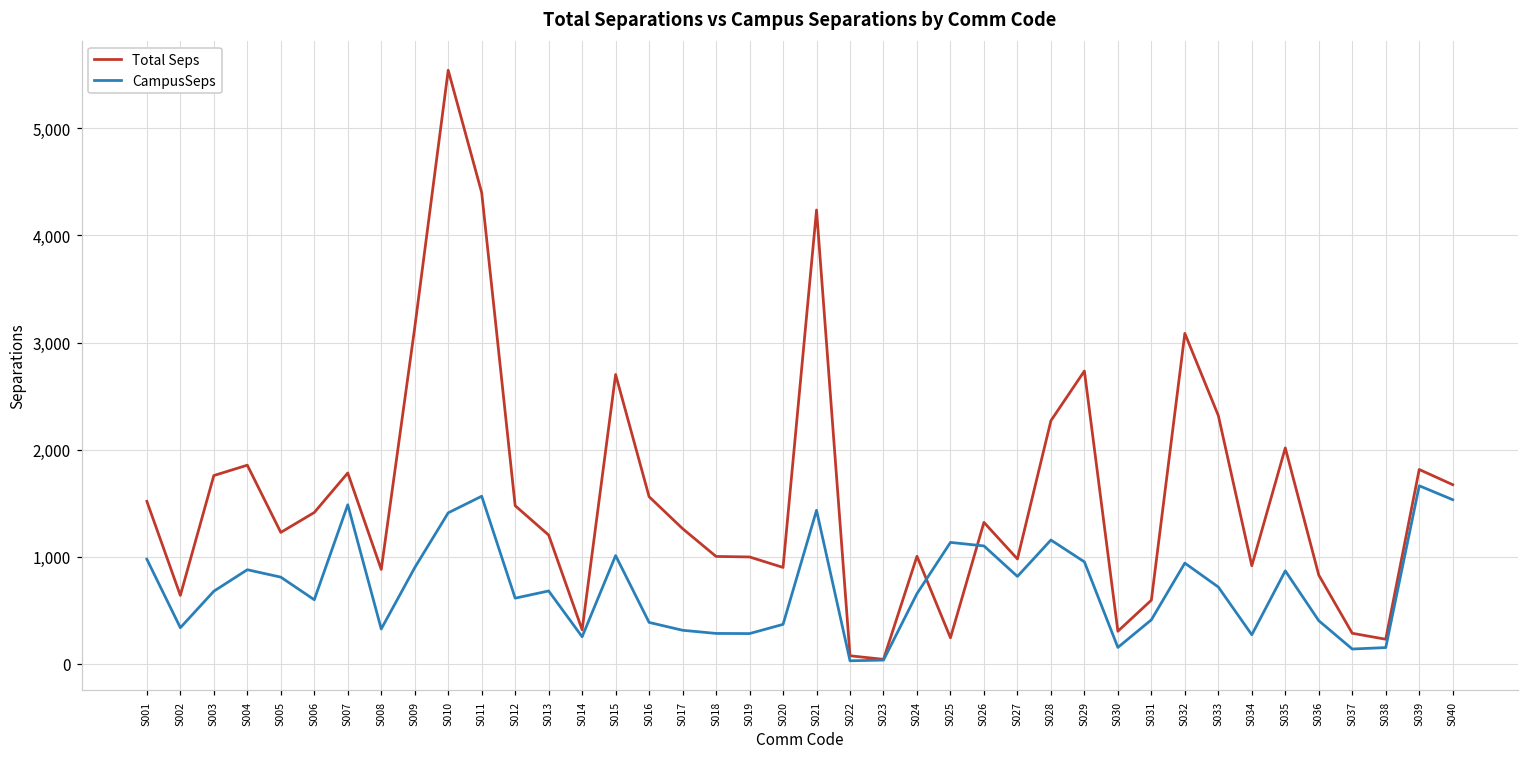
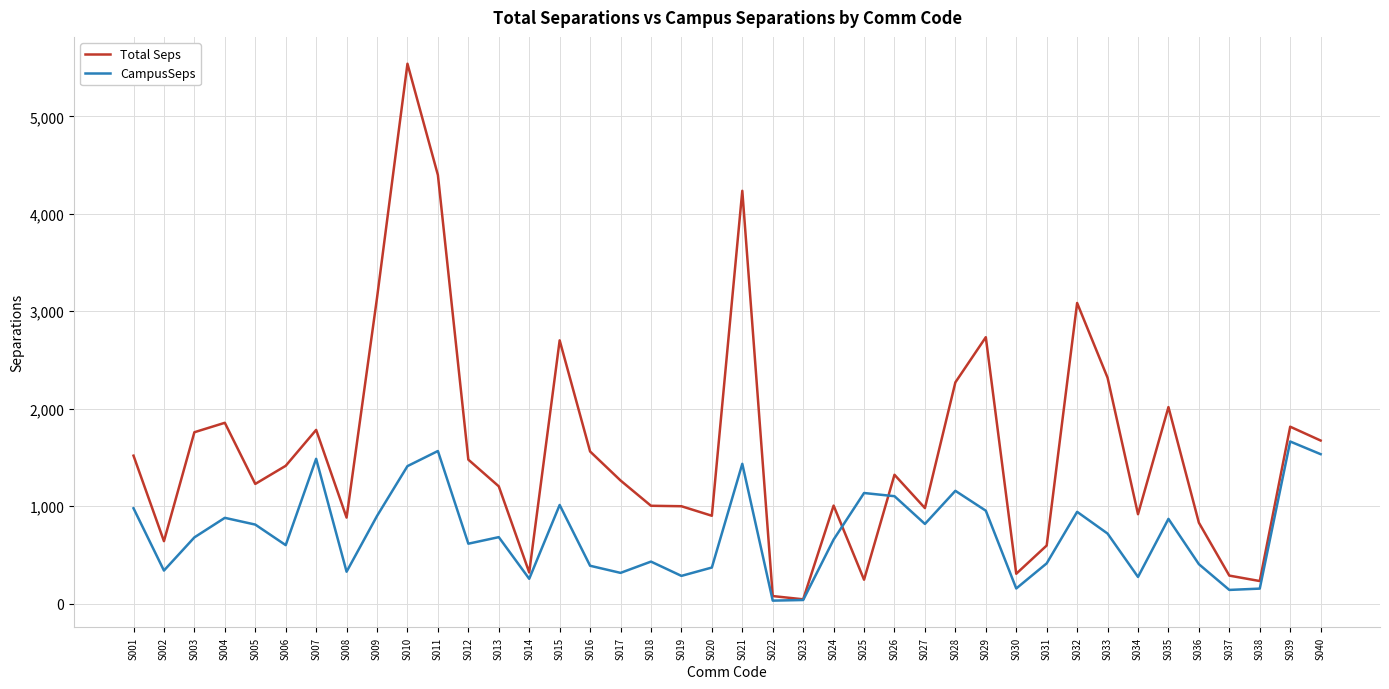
  {
    "Total Seps": {
      "S001": "1,500",
      "S002": "600",
      "S003": "1,800",
      "S004": "1,900",
      "S005": "1,200",
      "S006": "1,400",
      "S007": "1,800",
      "S008": "900",
      "S009": "3,100",
      "S010": "5,500",
      "S011": "4,400",
      "S012": "1,500",
      "S013": "1,200",
      "S014": "300",
      "S015": "2,700",
      "S016": "1,600",
      "S017": "1,300",
      "S018": "1,000",
      "S019": "1,000",
      "S020": "900",
      "S021": "4,200",
      "S022": "100",
      "S024": "1,000",
      "S025": "200",
      "S026": "1,300",
      "S027": "1,000",
      "S028": "2,300",
      "S029": "2,700",
      "S030": "300",
      "S031": "600",
      "S032": "3,100",
      "S033": "2,300",
      "S034": "900",
      "S035": "2,000",
      "S036": "800",
      "S037": "300",
      "S038": "200",
      "S039": "1,800",
      "S040": "1,700"
    },
    "CampusSeps": {
      "S001": "1,000",
      "S002": "300",
      "S003": "700",
      "S004": "900",
      "S005": "800",
      "S006": "600",
      "S007": "1,500",
      "S008": "300",
      "S009": "900",
      "S010": "1,400",
      "S011": "1,600",
      "S012": "600",
      "S013": "700",
      "S014": "300",
      "S015": "1,000",
      "S016": "400",
      "S017": "300",
-     "S018": "300",
+     "S018": "400",
      "S019": "300",
      "S020": "400",
      "S021": "1,400",
      "S022": "0",
      "S024": "700",
      "S025": "1,100",
      "S026": "1,100",
      "S027": "800",
      "S028": "1,200",
      "S029": "1,000",
      "S030": "200",
      "S031": "400",
      "S032": "900",
      "S033": "700",
      "S034": "300",
      "S035": "900",
      "S036": "400",
      "S037": "100",
      "S038": "200",
      "S039": "1,700",
      "S040": "1,500"
    }
  }
